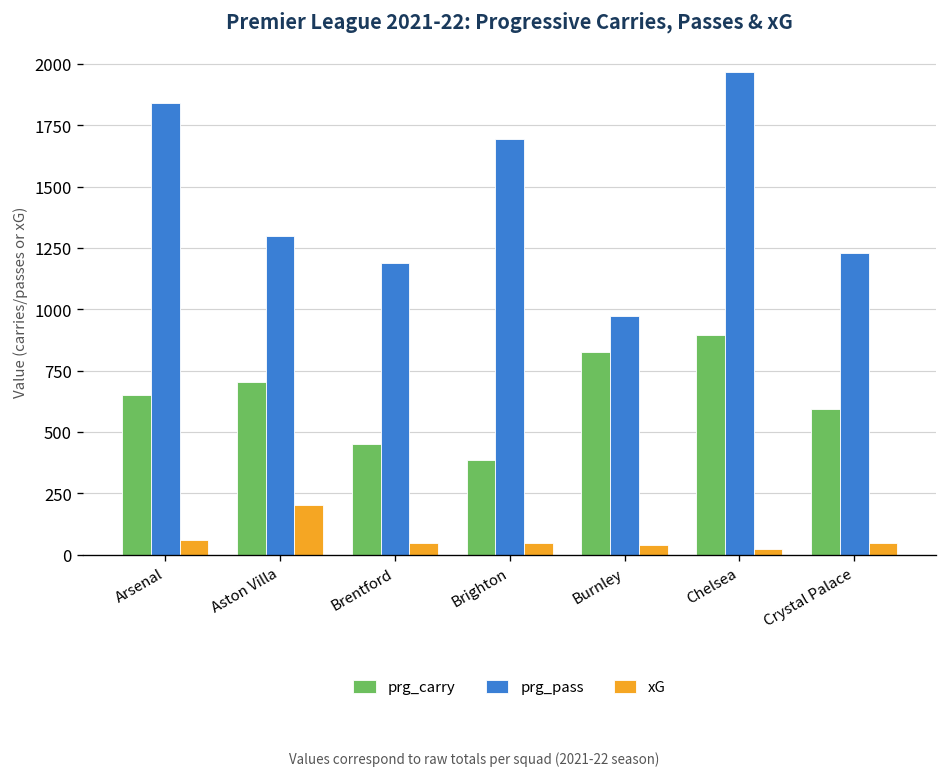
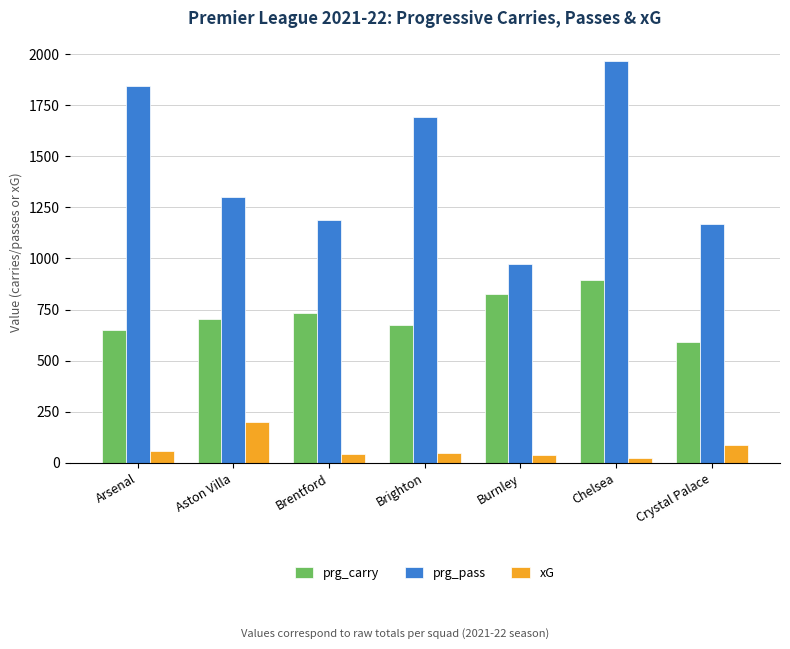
  {
    "prg_carry": {
      "Arsenal": 650,
      "Aston Villa": 710,
-     "Brentford": 450,
-     "Brighton": 380,
+     "Brentford": 730,
+     "Brighton": 680,
      "Burnley": 820,
      "Chelsea": 890,
      "Crystal Palace": 590
    },
    "prg_pass": {
      "Arsenal": 1840,
      "Aston Villa": 1300,
      "Brentford": 1190,
      "Brighton": 1690,
      "Burnley": 970,
      "Chelsea": 1970,
-     "Crystal Palace": 1230
+     "Crystal Palace": 1170
    },
    "xG": {
      "Arsenal": 60,
      "Aston Villa": 200,
      "Brentford": 50,
      "Brighton": 50,
      "Burnley": 40,
      "Chelsea": 20,
-     "Crystal Palace": 50
+     "Crystal Palace": 90
    }
  }
